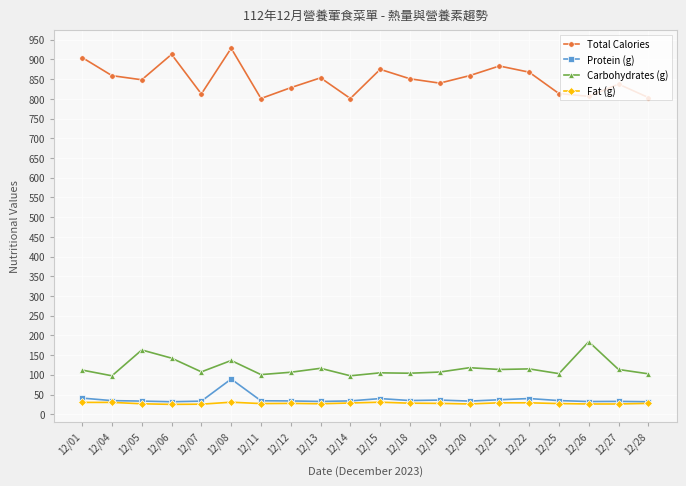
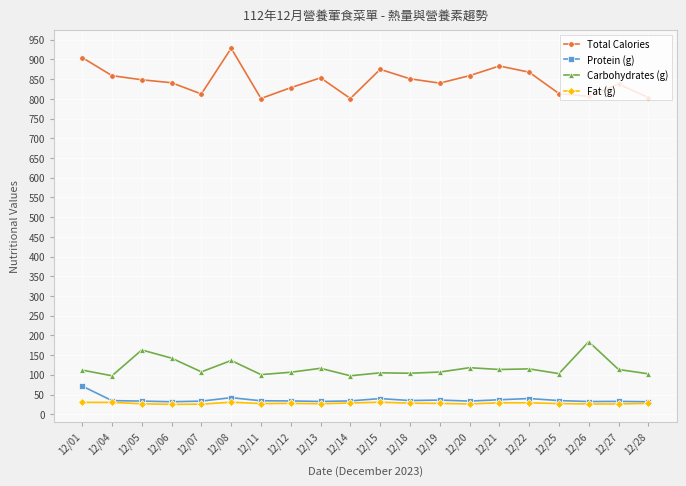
  {
    "Total Calories": {
      "12/01": 910,
      "12/04": 860,
      "12/05": 850,
-     "12/06": 910,
+     "12/06": 840,
      "12/07": 810,
      "12/08": 930,
      "12/11": 800,
      "12/12": 830,
      "12/13": 850,
      "12/14": 800,
      "12/15": 880,
      "12/18": 850,
      "12/19": 840,
      "12/20": 860,
      "12/21": 880,
      "12/22": 870,
      "12/25": 810
    },
    "Protein (g)": {
-     "12/01": 40,
+     "12/01": 70,
      "12/05": 30,
      "12/06": 30,
      "12/07": 30,
-     "12/08": 90,
+     "12/08": 40,
      "12/11": 30,
      "12/15": 40,
      "12/18": 30,
      "12/19": 40,
      "12/20": 30,
      "12/21": 40,
      "12/22": 40,
      "12/25": 30,
      "12/27": 30
    },
    "Carbohydrates (g)": {
      "12/01": 110,
      "12/04": 100,
      "12/05": 160,
      "12/06": 140,
      "12/07": 110,
      "12/08": 140,
      "12/11": 100,
      "12/12": 110,
      "12/13": 120,
      "12/14": 100,
      "12/15": 110,
      "12/18": 100,
      "12/19": 110,
      "12/20": 120,
      "12/21": 110,
      "12/22": 120,
      "12/25": 100,
      "12/26": 180,
      "12/27": 110,
      "12/28": 100
    },
    "Fat (g)": {
      "12/01": 30,
      "12/05": 30,
      "12/06": 30,
      "12/07": 30,
      "12/08": 30,
      "12/11": 30,
      "12/15": 30,
      "12/18": 30,
      "12/19": 30,
      "12/20": 30,
      "12/21": 30,
      "12/22": 30,
      "12/25": 30,
      "12/27": 30
    }
  }
